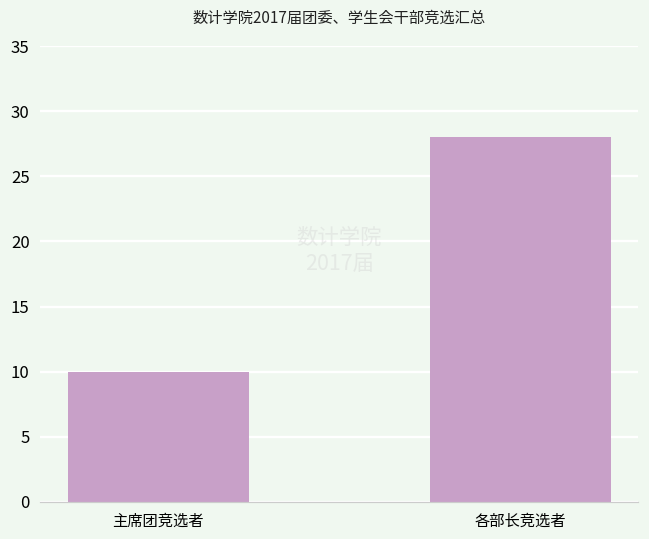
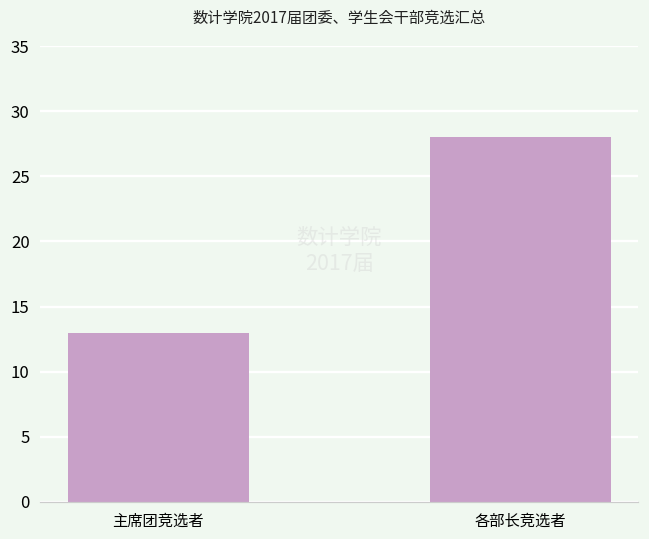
  {
-   "主席团竞选者": 10,
+   "主席团竞选者": 13,
    "各部长竞选者": 28
  }
